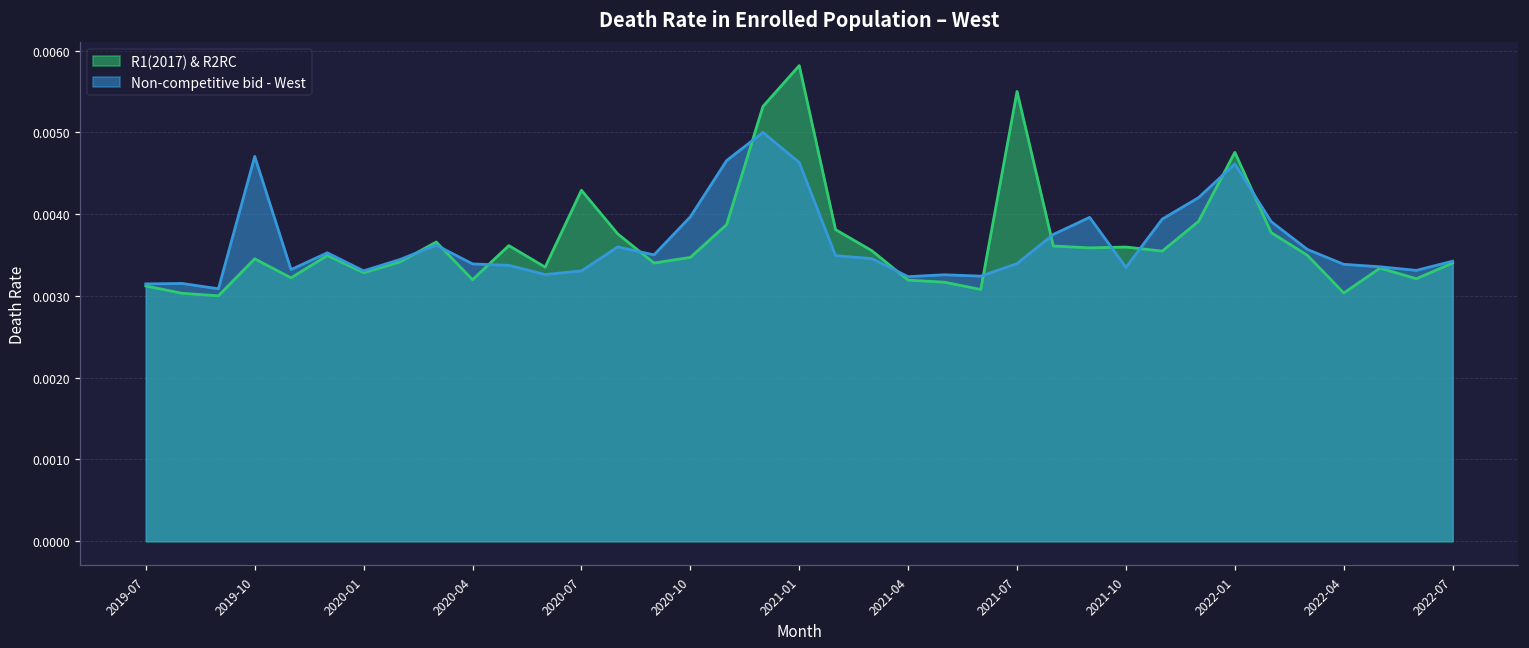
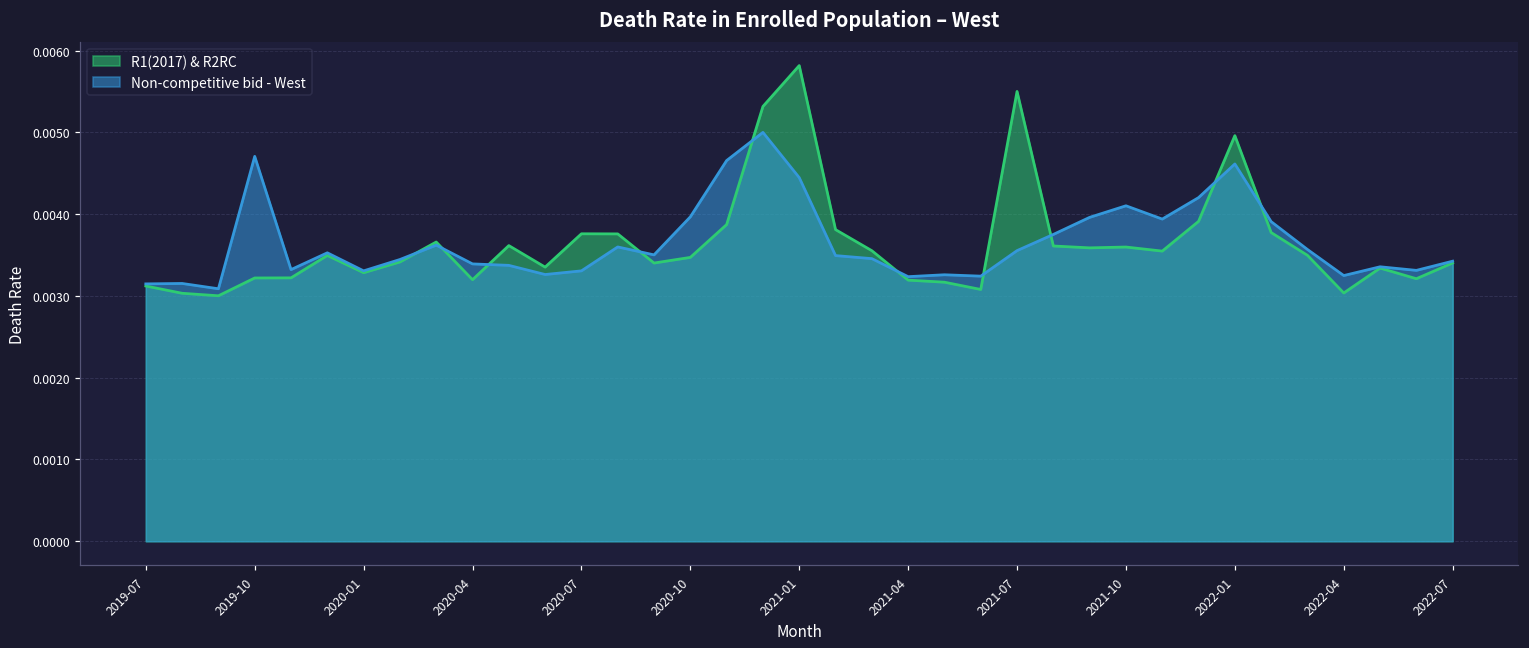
  {
    "R1(2017) & R2RC": {
-     "2019-10": 0.0035,
+     "2019-10": 0.0032,
      "2020-04": 0.0032,
-     "2020-07": 0.0043,
+     "2020-07": 0.0038,
      "2020-10": 0.0035,
      "2021-01": 0.0058,
      "2021-04": 0.0032,
      "2021-07": 0.0055,
      "2021-10": 0.0036,
-     "2022-01": 0.0048,
+     "2022-01": 0.0050,
      "2022-04": 0.0030
    },
    "Non-competitive bid - West": {
      "2019-10": 0.0047,
      "2020-04": 0.0034,
      "2020-07": 0.0033,
      "2020-10": 0.0040,
-     "2021-01": 0.0046,
+     "2021-01": 0.0044,
      "2021-04": 0.0032,
-     "2021-07": 0.0034,
-     "2021-10": 0.0033,
+     "2021-07": 0.0036,
+     "2021-10": 0.0041,
      "2022-01": 0.0046,
-     "2022-04": 0.0034
+     "2022-04": 0.0032
    }
  }
